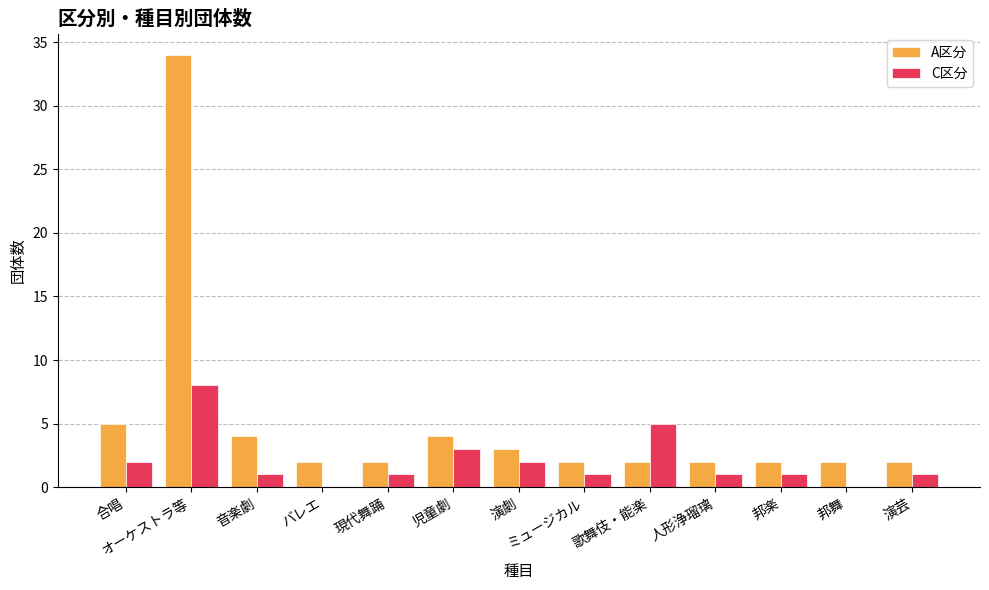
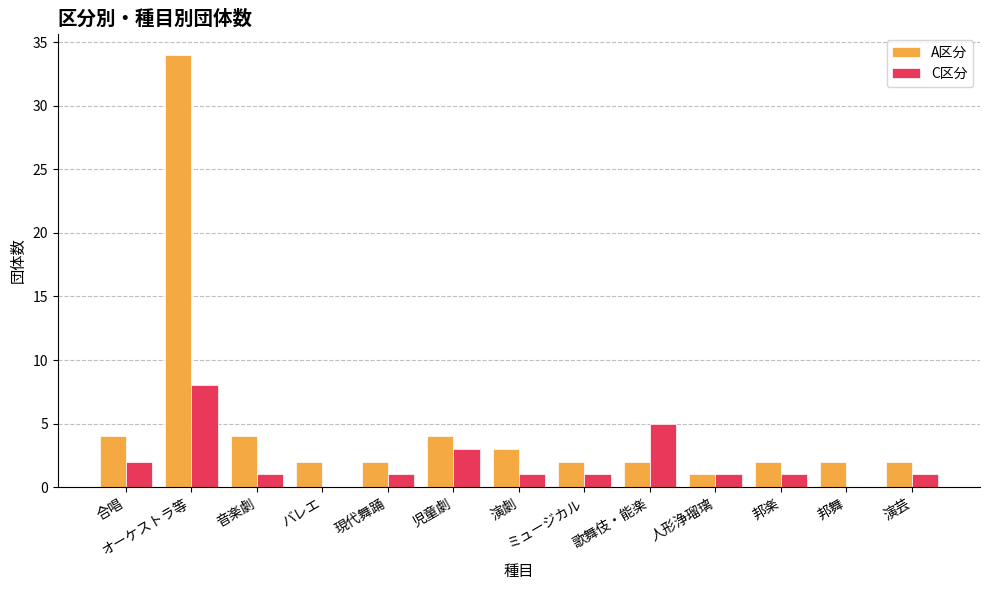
  {
    "A区分": {
-     "合唱": 5,
+     "合唱": 4,
      "オーケストラ等": 34,
      "音楽劇": 4,
      "バレエ": 2,
      "現代舞踊": 2,
      "児童劇": 4,
      "演劇": 3,
      "ミュージカル": 2,
      "歌舞伎・能楽": 2,
-     "人形浄瑠璃": 2,
+     "人形浄瑠璃": 1,
      "邦楽": 2,
      "邦舞": 2,
      "演芸": 2
    },
    "C区分": {
      "合唱": 2,
      "オーケストラ等": 8,
      "音楽劇": 1,
      "バレエ": 0,
      "現代舞踊": 1,
      "児童劇": 3,
-     "演劇": 2,
+     "演劇": 1,
      "ミュージカル": 1,
      "歌舞伎・能楽": 5,
      "人形浄瑠璃": 1,
      "邦楽": 1,
      "邦舞": 0,
      "演芸": 1
    }
  }
